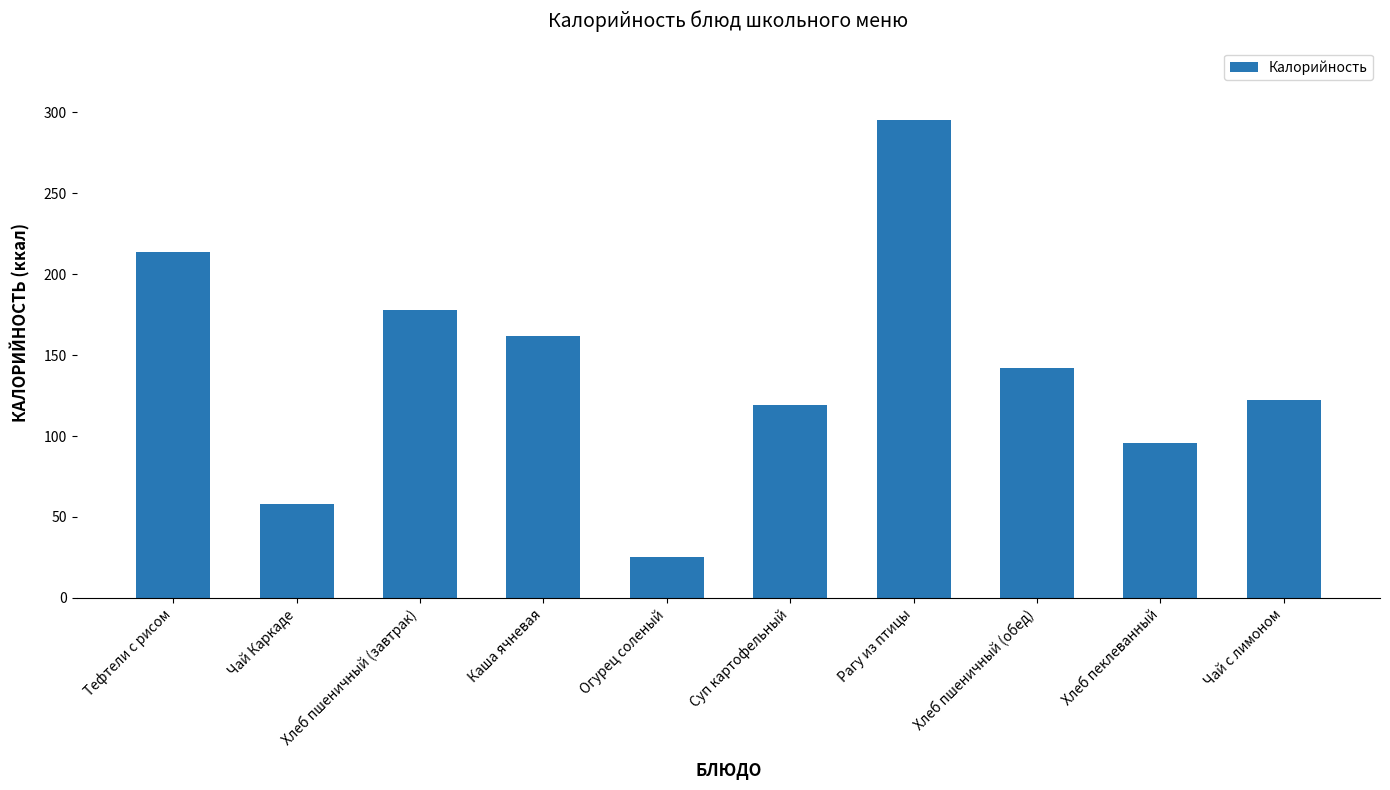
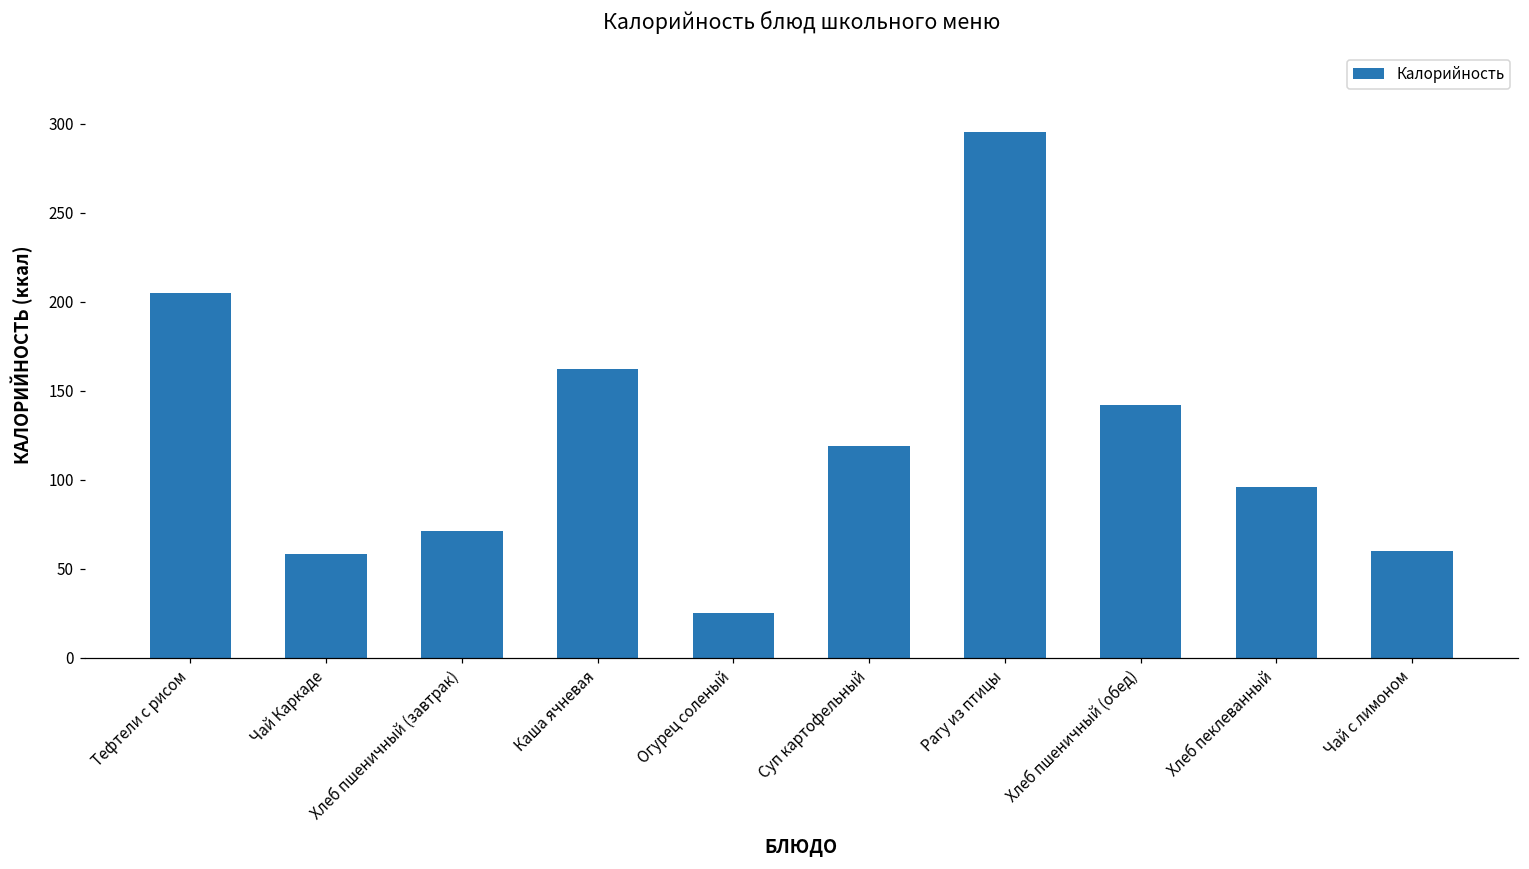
  {
-   "Тефтели с рисом": 214,
+   "Тефтели с рисом": 205,
    "Чай Каркаде": 58,
-   "Хлеб пшеничный (завтрак)": 178,
+   "Хлеб пшеничный (завтрак)": 71,
    "Каша ячневая": 162,
    "Огурец соленый": 25,
    "Суп картофельный": 119,
    "Рагу из птицы": 295,
    "Хлеб пшеничный (обед)": 142,
    "Хлеб пеклеванный": 96,
-   "Чай с лимоном": 122
+   "Чай с лимоном": 60
  }
